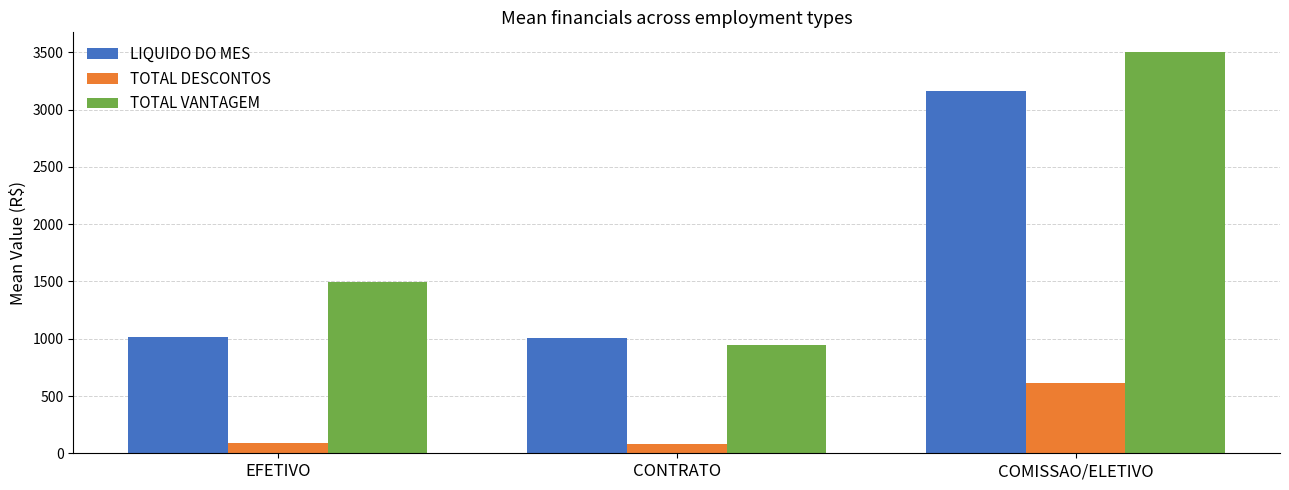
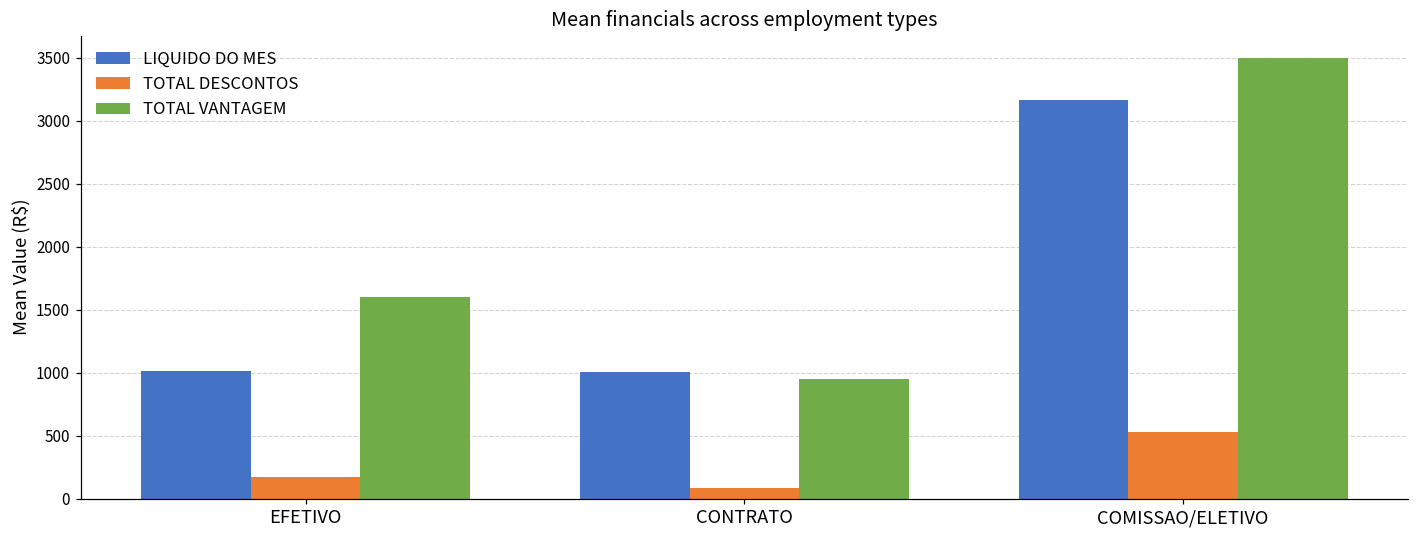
  {
    "LIQUIDO DO MES": {
      "EFETIVO": 1020,
      "CONTRATO": 1010,
      "COMISSAO/ELETIVO": 3160
    },
    "TOTAL DESCONTOS": {
-     "EFETIVO": 90,
+     "EFETIVO": 170,
      "CONTRATO": 80,
-     "COMISSAO/ELETIVO": 610
+     "COMISSAO/ELETIVO": 530
    },
    "TOTAL VANTAGEM": {
-     "EFETIVO": 1490,
+     "EFETIVO": 1600,
      "CONTRATO": 950,
      "COMISSAO/ELETIVO": 3500
    }
  }
